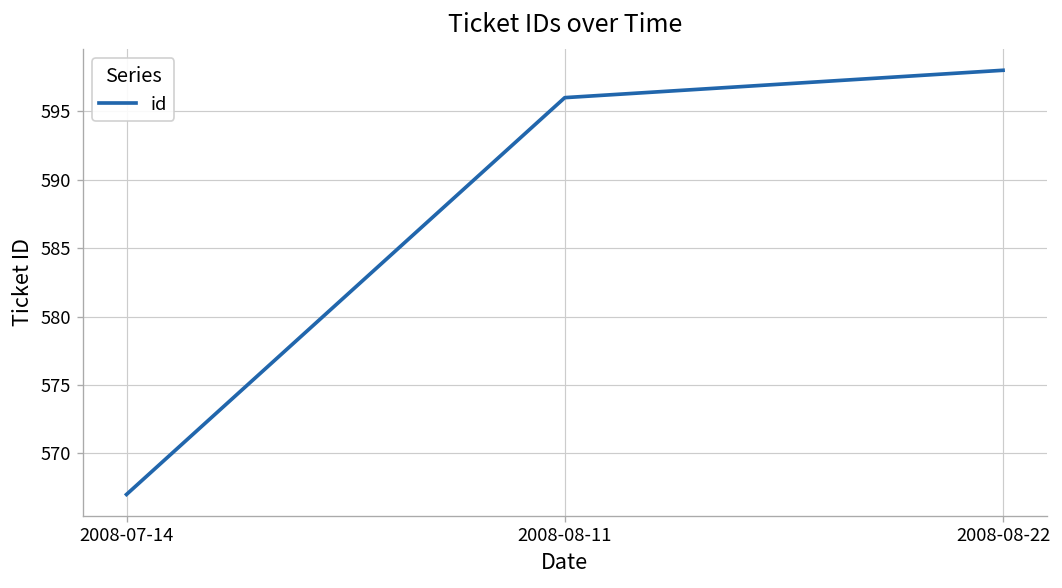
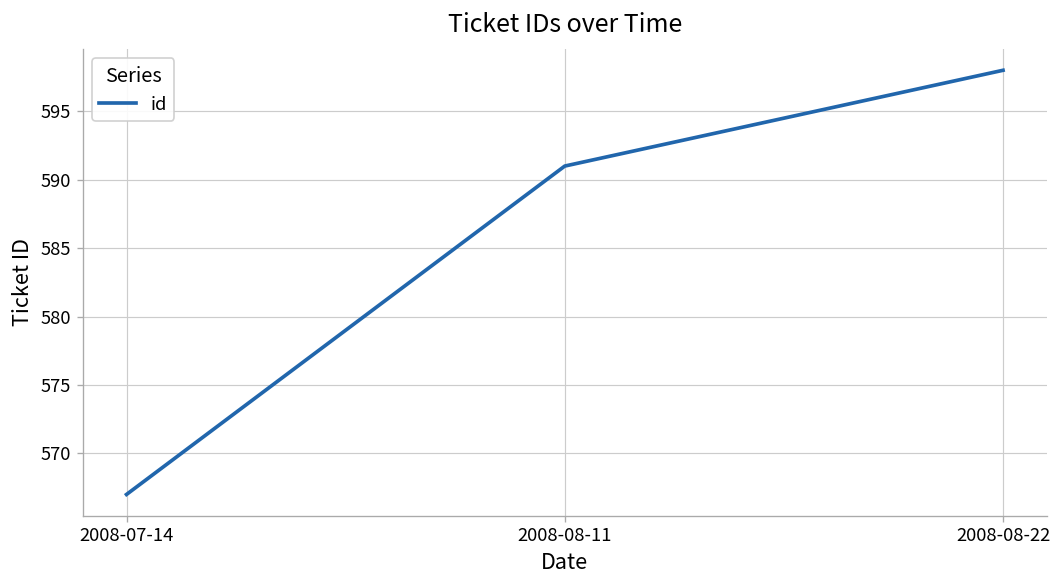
  {
    "2008-07-14": 567,
-   "2008-08-11": 596,
+   "2008-08-11": 591,
    "2008-08-22": 598
  }
